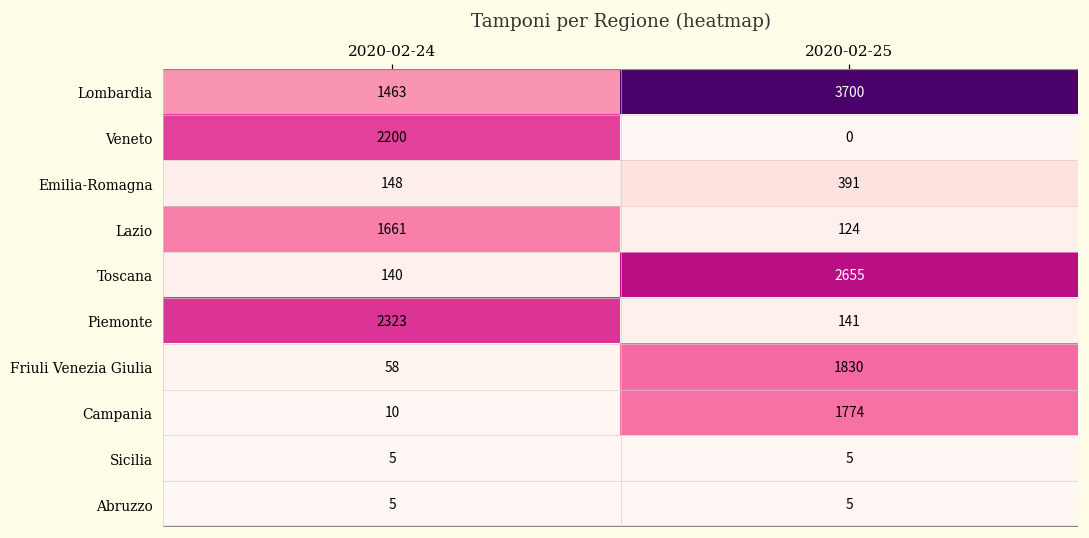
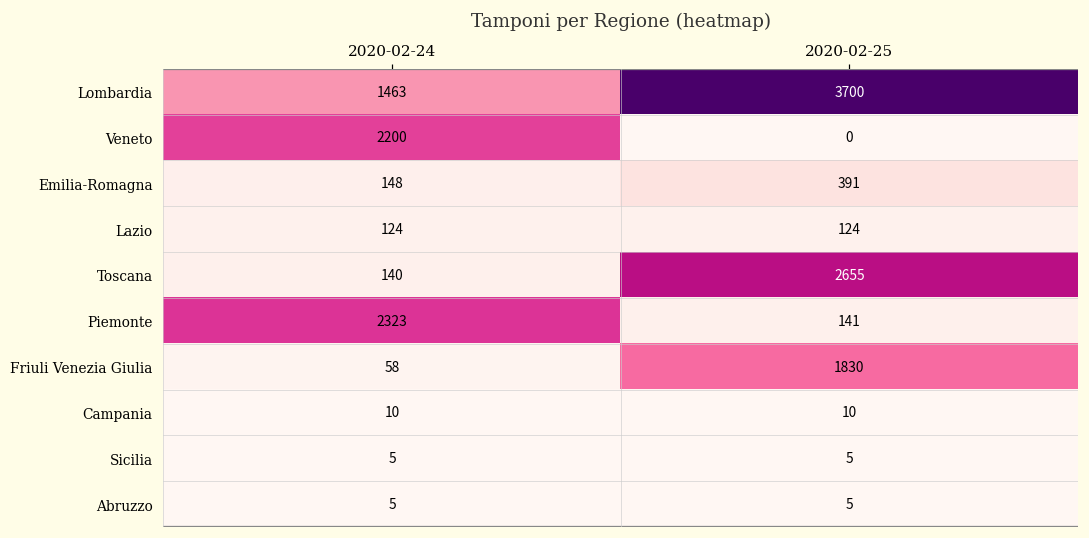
  {
    "Lombardia": {
      "2020-02-24": 1463,
      "2020-02-25": 3700
    },
    "Veneto": {
      "2020-02-24": 2200,
      "2020-02-25": 0
    },
    "Emilia-Romagna": {
      "2020-02-24": 148,
      "2020-02-25": 391
    },
    "Lazio": {
-     "2020-02-24": 1661,
+     "2020-02-24": 124,
      "2020-02-25": 124
    },
    "Toscana": {
      "2020-02-24": 140,
      "2020-02-25": 2655
    },
    "Piemonte": {
      "2020-02-24": 2323,
      "2020-02-25": 141
    },
    "Friuli Venezia Giulia": {
      "2020-02-24": 58,
      "2020-02-25": 1830
    },
    "Campania": {
      "2020-02-24": 10,
-     "2020-02-25": 1774
+     "2020-02-25": 10
    },
    "Sicilia": {
      "2020-02-24": 5,
      "2020-02-25": 5
    },
    "Abruzzo": {
      "2020-02-24": 5,
      "2020-02-25": 5
    }
  }
